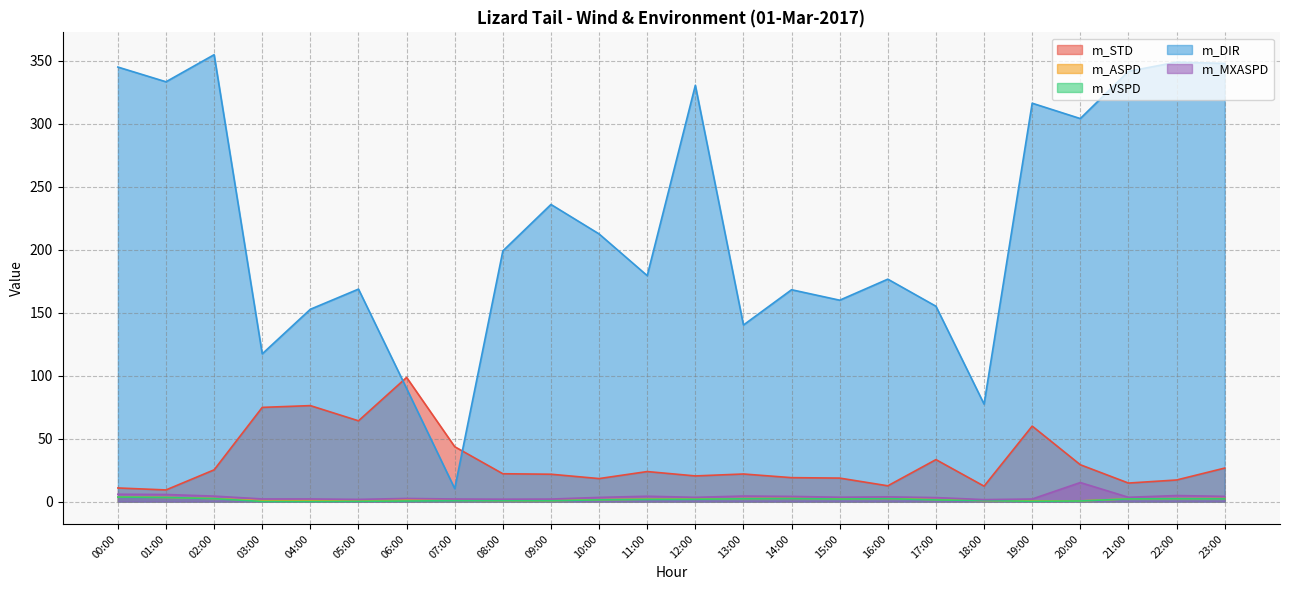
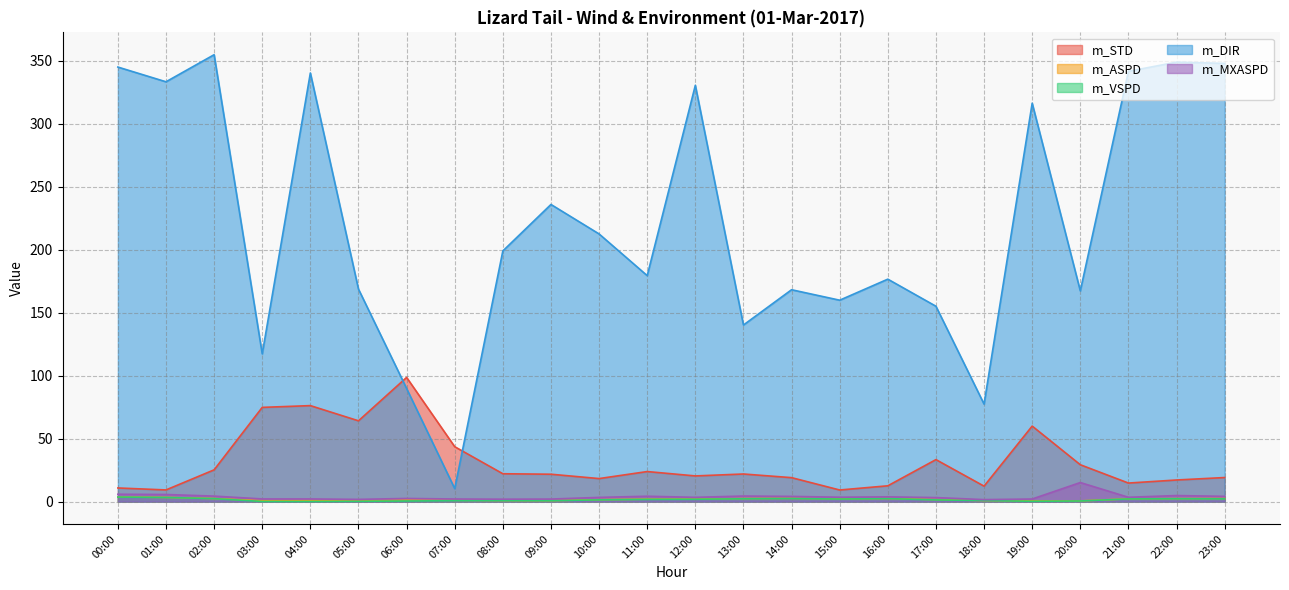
  {
    "m_STD": {
      "00:00": 11,
      "01:00": 9,
      "02:00": 25,
      "03:00": 75,
      "04:00": 76,
      "05:00": 64,
      "06:00": 99,
      "07:00": 44,
      "08:00": 22,
      "09:00": 22,
      "10:00": 18,
      "11:00": 24,
      "12:00": 20,
      "13:00": 22,
      "14:00": 19,
-     "15:00": 19,
+     "15:00": 9,
      "16:00": 13,
      "17:00": 33,
      "18:00": 12,
      "19:00": 60,
      "20:00": 29,
      "21:00": 15,
      "22:00": 17,
-     "23:00": 27
+     "23:00": 19
    },
    "m_DIR": {
      "00:00": 345,
      "01:00": 333,
      "02:00": 355,
      "03:00": 117,
-     "04:00": 153,
+     "04:00": 340,
      "05:00": 169,
      "06:00": 90,
      "07:00": 10,
      "08:00": 199,
      "09:00": 236,
      "10:00": 213,
      "11:00": 179,
      "12:00": 331,
      "13:00": 140,
      "14:00": 168,
      "15:00": 160,
      "16:00": 177,
      "17:00": 155,
      "18:00": 77,
      "19:00": 316,
-     "20:00": 304
+     "20:00": 167
    },
    "m_MXASPD": {
      "00:00": 6,
      "01:00": 6,
      "11:00": 4,
      "13:00": 4,
      "20:00": 15,
      "22:00": 5
    }
  }
